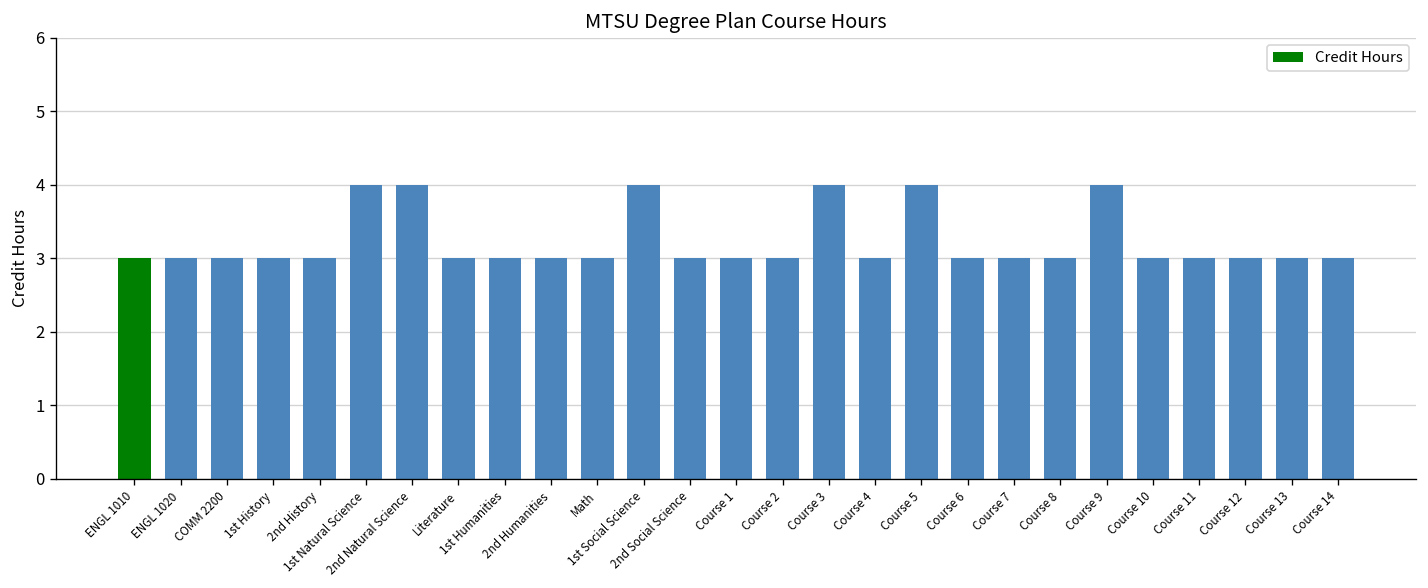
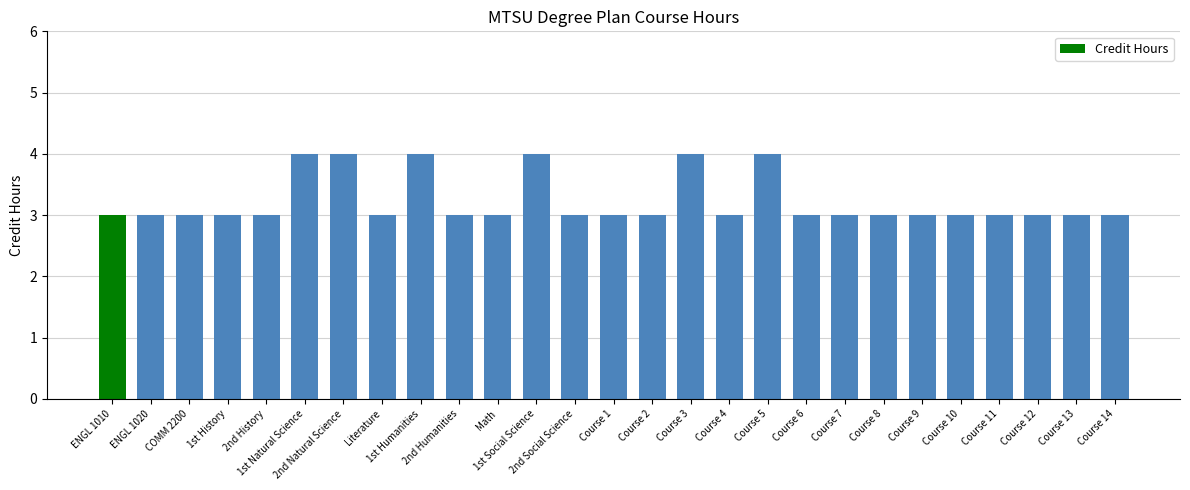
  {
    "ENGL 1010": 3,
    "ENGL 1020": 3,
    "COMM 2200": 3,
    "1st History": 3,
    "2nd History": 3,
    "1st Natural Science": 4,
    "2nd Natural Science": 4,
    "Literature": 3,
-   "1st Humanities": 3,
+   "1st Humanities": 4,
    "2nd Humanities": 3,
    "Math": 3,
    "1st Social Science": 4,
    "2nd Social Science": 3,
    "Course 1": 3,
    "Course 2": 3,
    "Course 3": 4,
    "Course 4": 3,
    "Course 5": 4,
    "Course 6": 3,
    "Course 7": 3,
    "Course 8": 3,
-   "Course 9": 4,
+   "Course 9": 3,
    "Course 10": 3,
    "Course 11": 3,
    "Course 12": 3,
    "Course 13": 3,
    "Course 14": 3
  }
